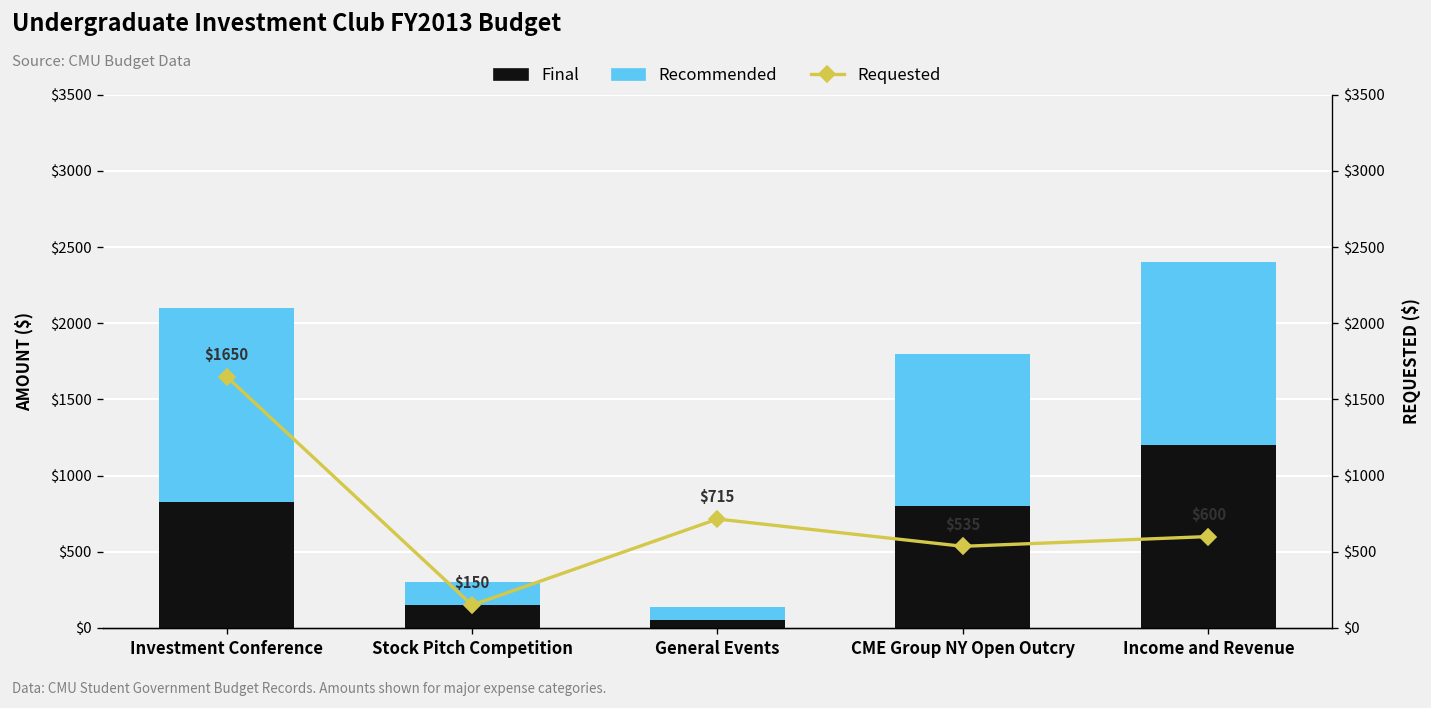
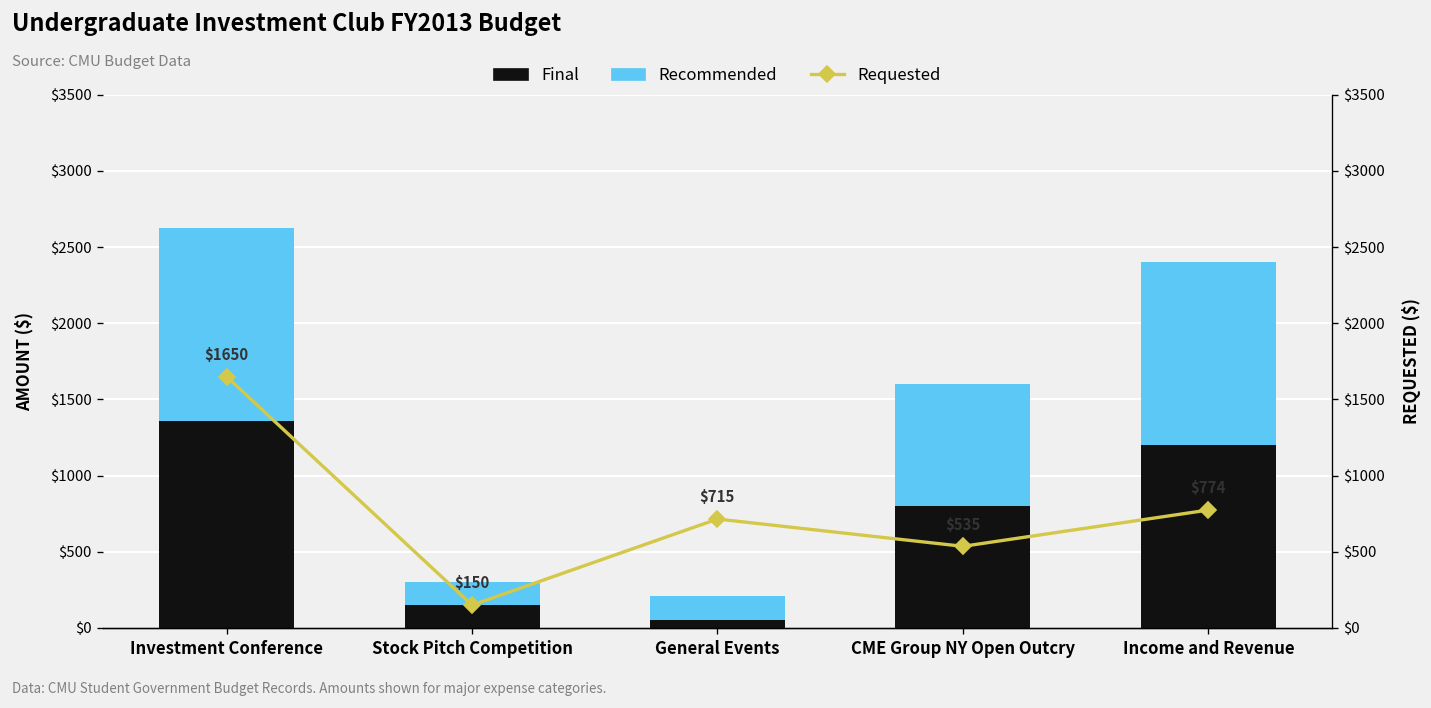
  {
    "Final": {
-     "Investment Conference": "$830",
+     "Investment Conference": "$1360",
      "General Events": "$50",
      "CME Group NY Open Outcry": "$800",
      "Income and Revenue": "$1200"
    },
    "Recommended": {
-     "General Events": "$90",
-     "CME Group NY Open Outcry": "$1000",
+     "General Events": "$160",
+     "CME Group NY Open Outcry": "$800",
      "Income and Revenue": "$1200"
    },
    "Requested": {
      "CME Group NY Open Outcry": "$540",
-     "Income and Revenue": "$600"
+     "Income and Revenue": "$770"
    }
  }
